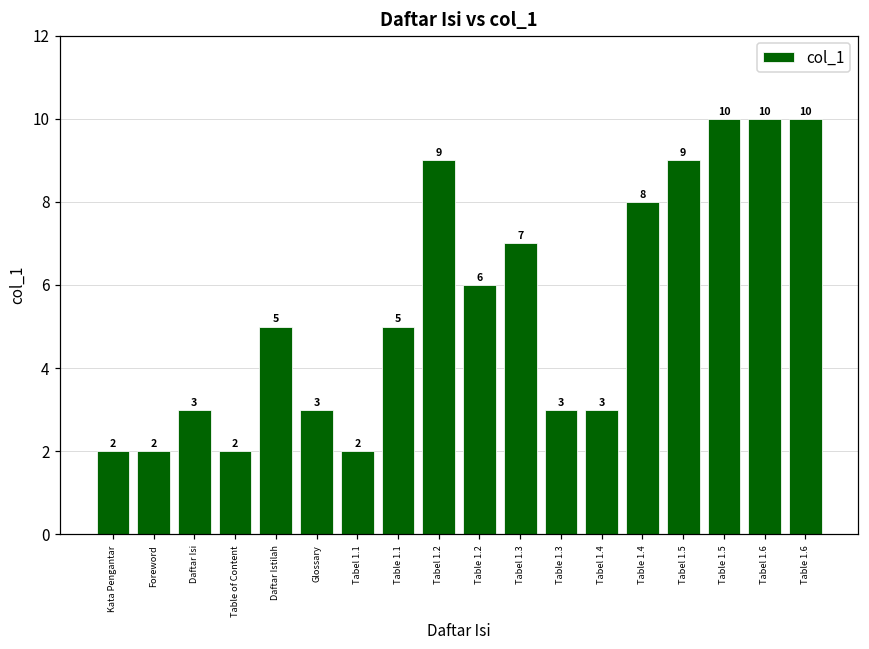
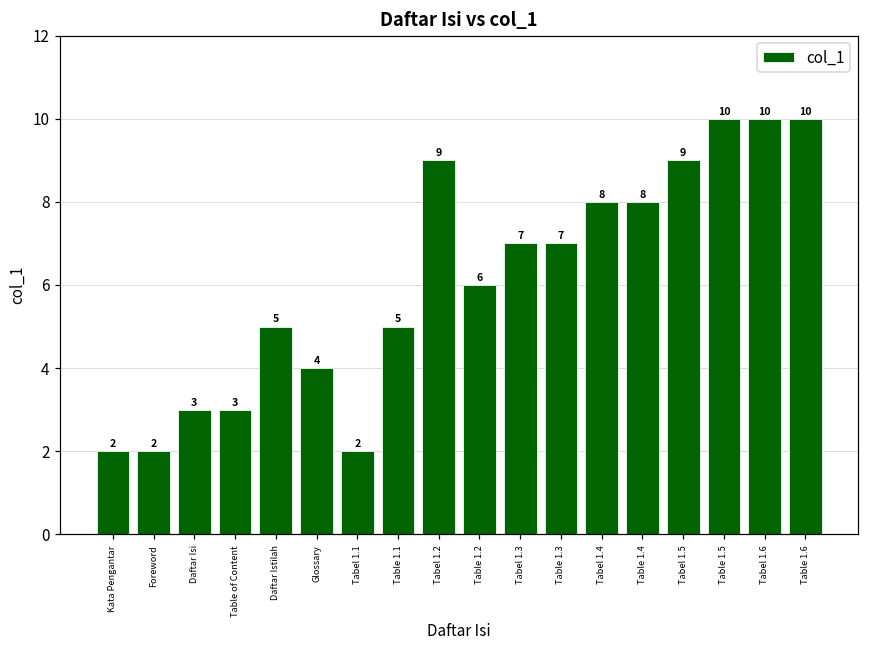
  {
    "Kata Pengantar": 2,
    "Foreword": 2,
    "Daftar Isi": 3,
-   "Table of Content": 2,
+   "Table of Content": 3,
    "Daftar Istilah": 5,
-   "Glossary": 3,
+   "Glossary": 4,
    "Tabel 1.1": 2,
    "Table 1.1": 5,
    "Tabel 1.2": 9,
    "Table 1.2": 6,
    "Tabel 1.3": 7,
-   "Table 1.3": 3,
-   "Tabel 1.4": 3,
+   "Table 1.3": 7,
+   "Tabel 1.4": 8,
    "Table 1.4": 8,
    "Tabel 1.5": 9,
    "Table 1.5": 10,
    "Tabel 1.6": 10,
    "Table 1.6": 10
  }
